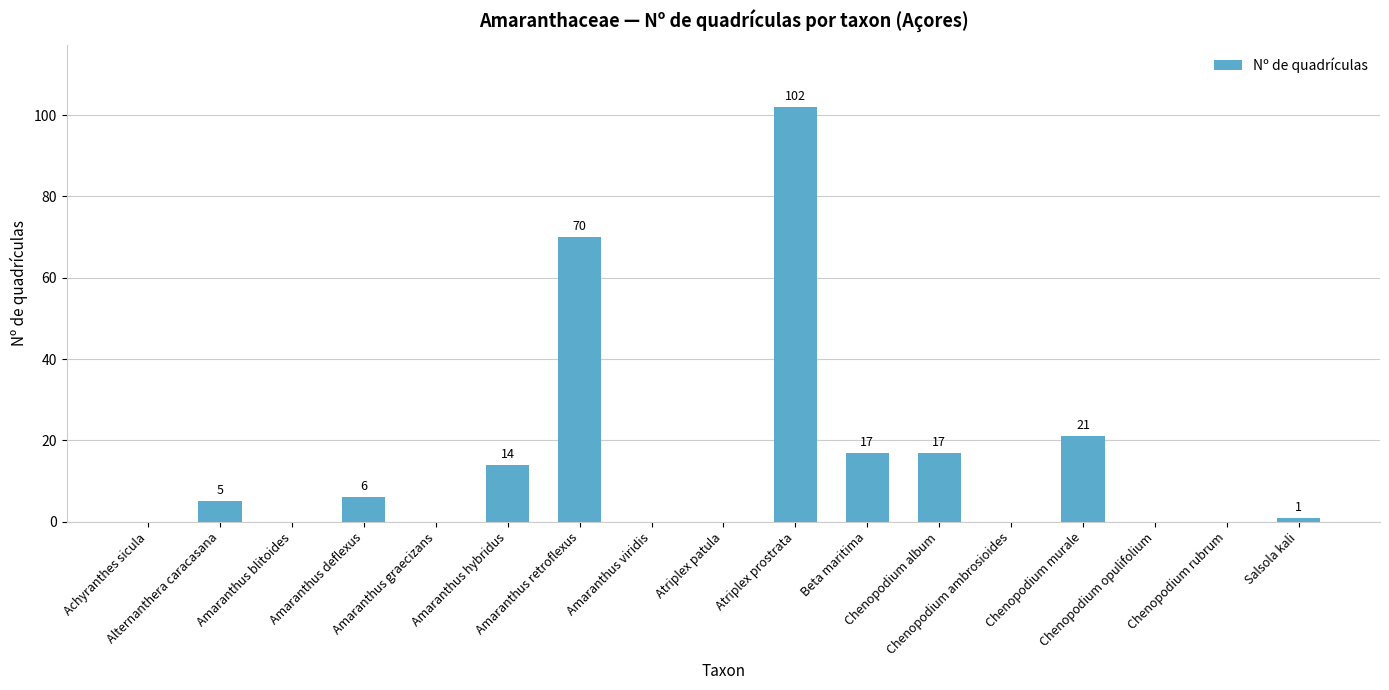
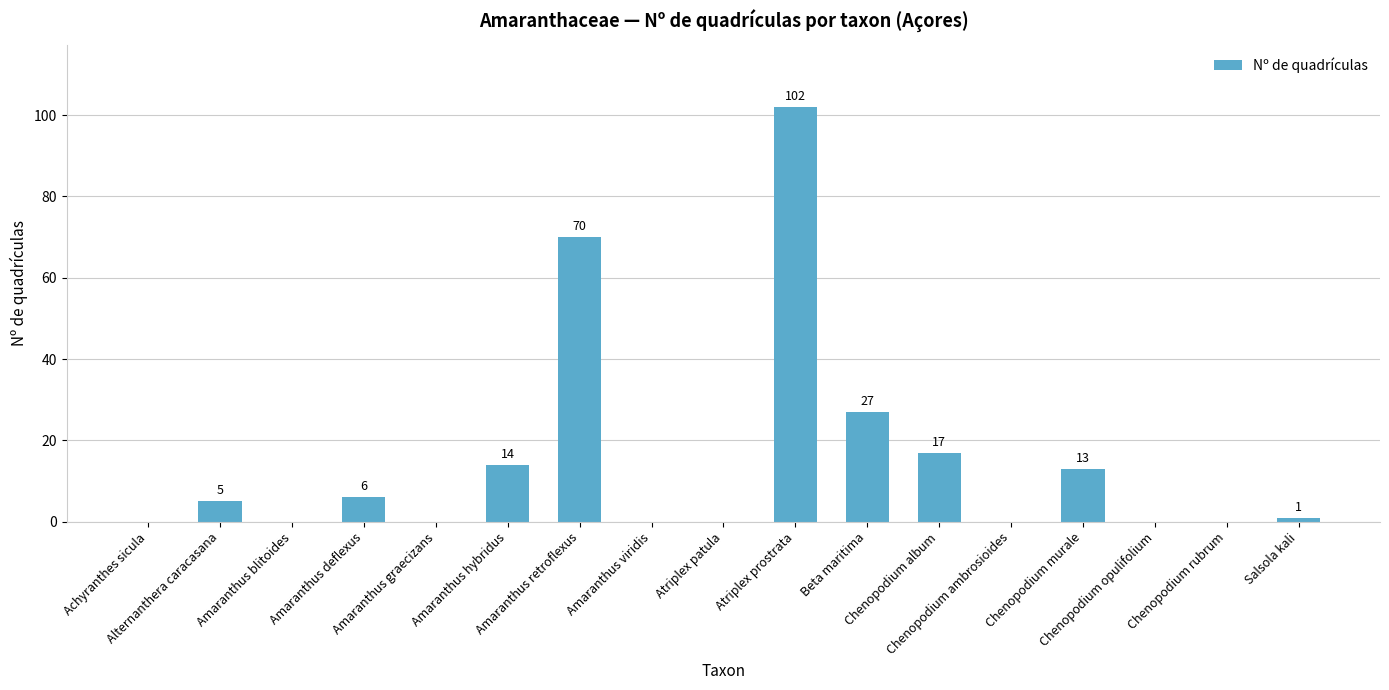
  {
    "Alternanthera caracasana": 5,
    "Amaranthus deflexus": 6,
    "Amaranthus hybridus": 14,
    "Amaranthus retroflexus": 70,
    "Atriplex prostrata": 102,
-   "Beta maritima": 17,
+   "Beta maritima": 27,
    "Chenopodium album": 17,
-   "Chenopodium murale": 21,
+   "Chenopodium murale": 13,
    "Salsola kali": 1
  }
